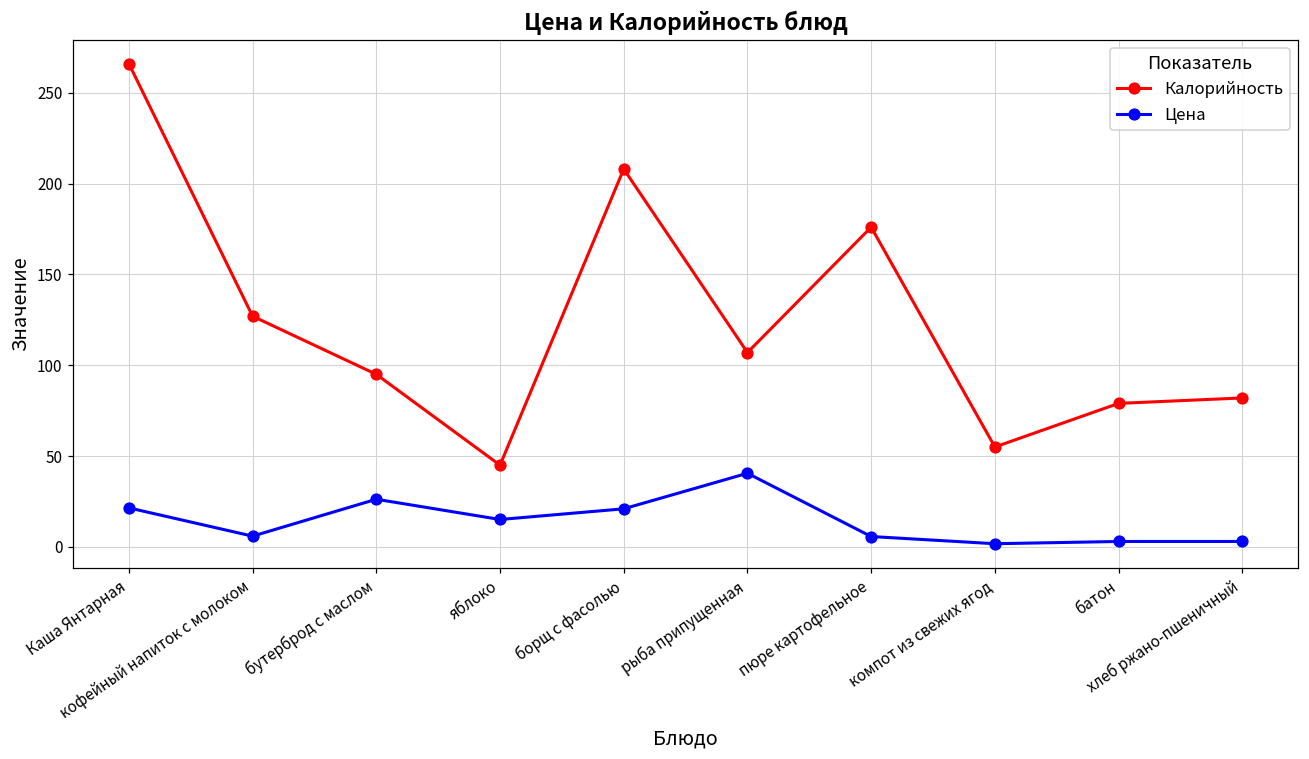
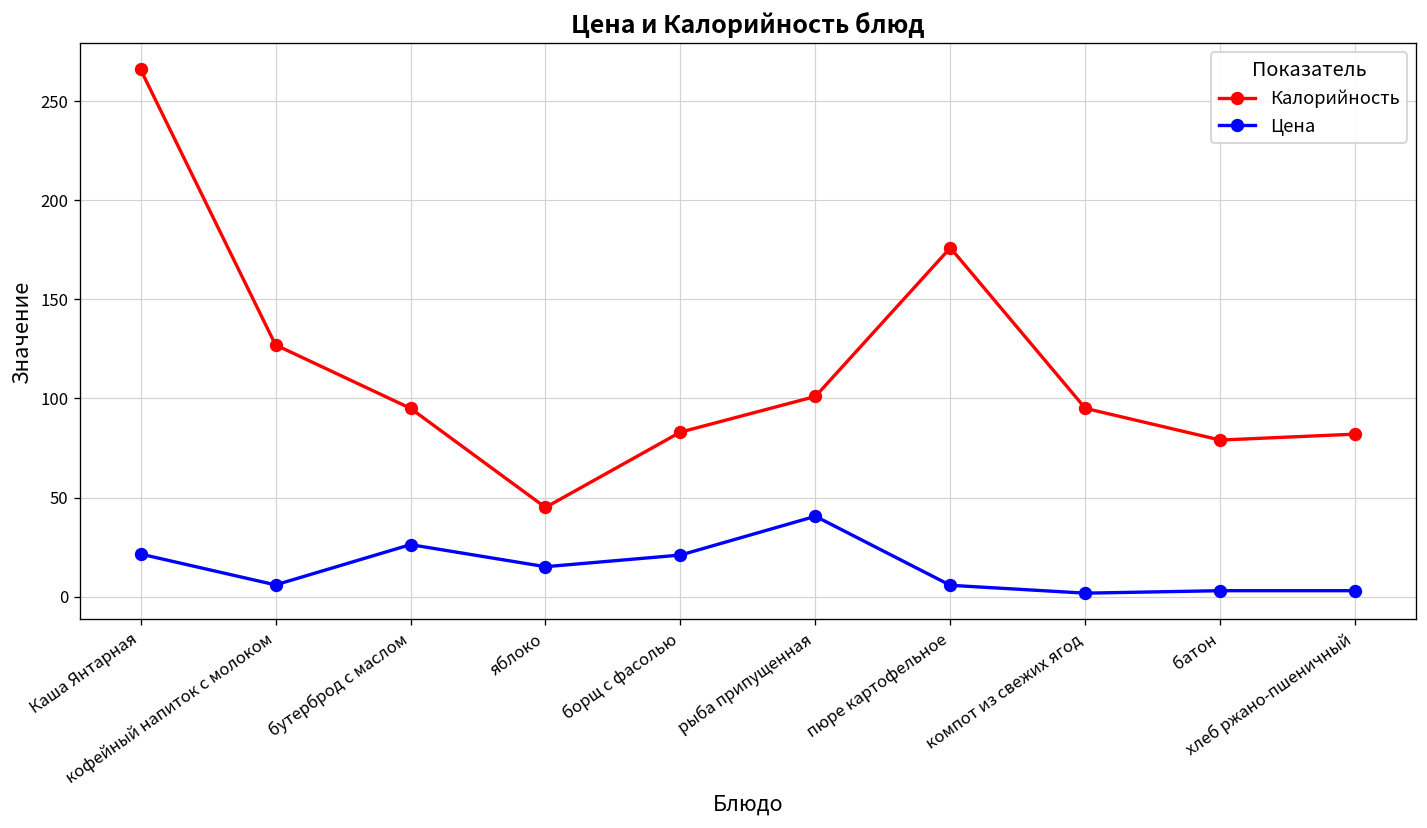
  {
    "Калорийность": {
      "Каша Янтарная": 266,
      "кофейный напиток с молоком": 127,
      "бутерброд с маслом": 95,
      "яблоко": 45,
-     "борщ с фасолью": 208,
-     "рыба припущенная": 107,
+     "борщ с фасолью": 83,
+     "рыба припущенная": 101,
      "пюре картофельное": 176,
-     "компот из свежих ягод": 55,
+     "компот из свежих ягод": 95,
      "батон": 79,
      "хлеб ржано-пшеничный": 82
    },
    "Цена": {
      "Каша Янтарная": 21,
      "кофейный напиток с молоком": 6,
      "бутерброд с маслом": 26,
      "яблоко": 15,
      "борщ с фасолью": 21,
      "рыба припущенная": 41,
      "пюре картофельное": 6,
      "компот из свежих ягод": 2,
      "батон": 3,
      "хлеб ржано-пшеничный": 3
    }
  }
